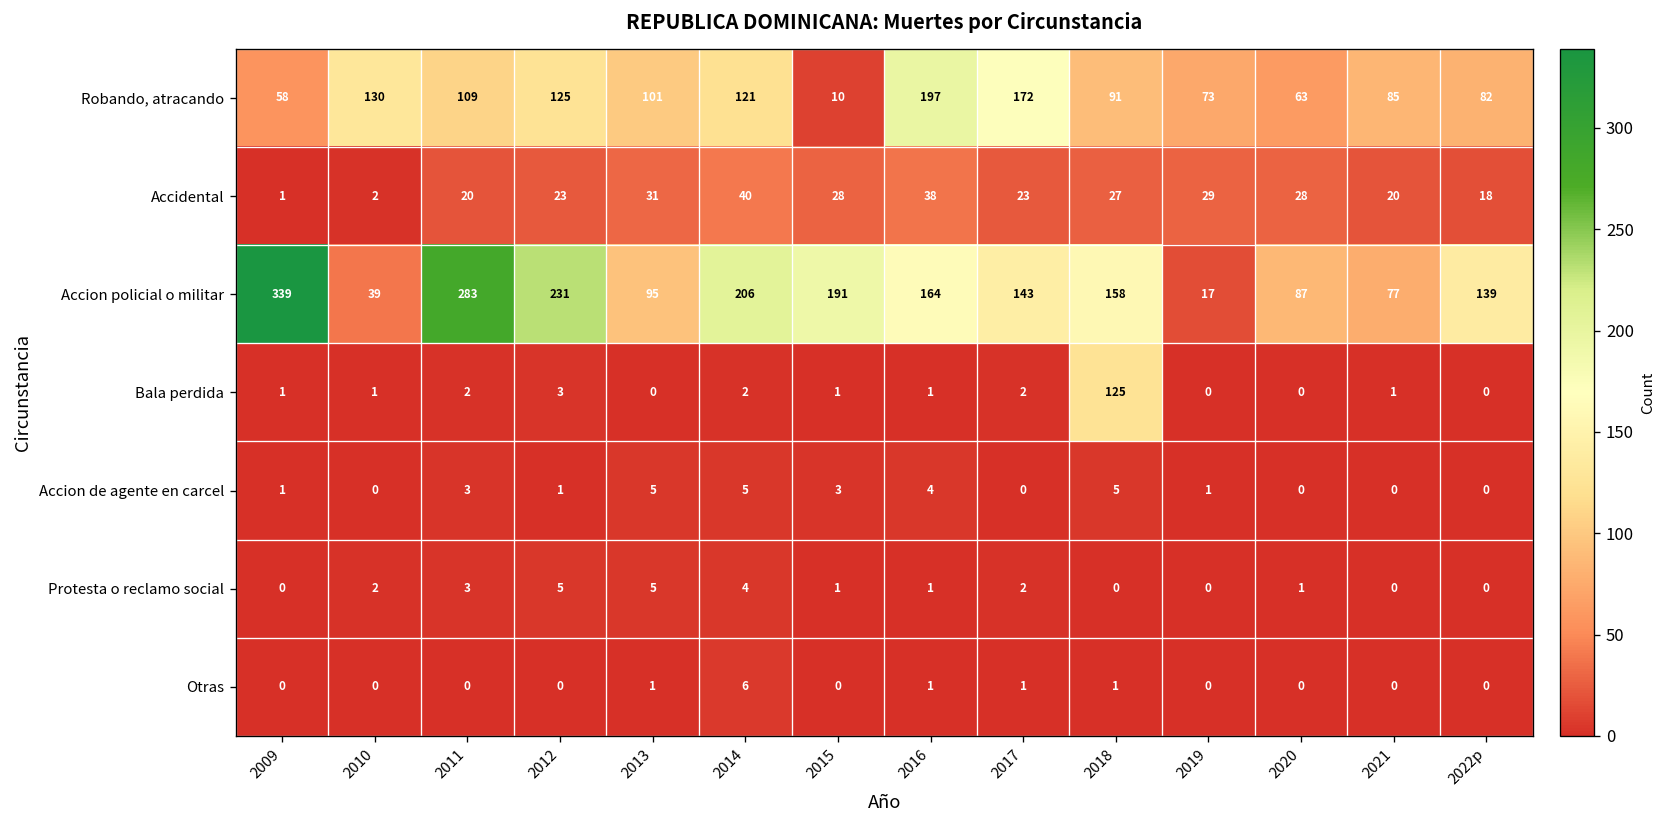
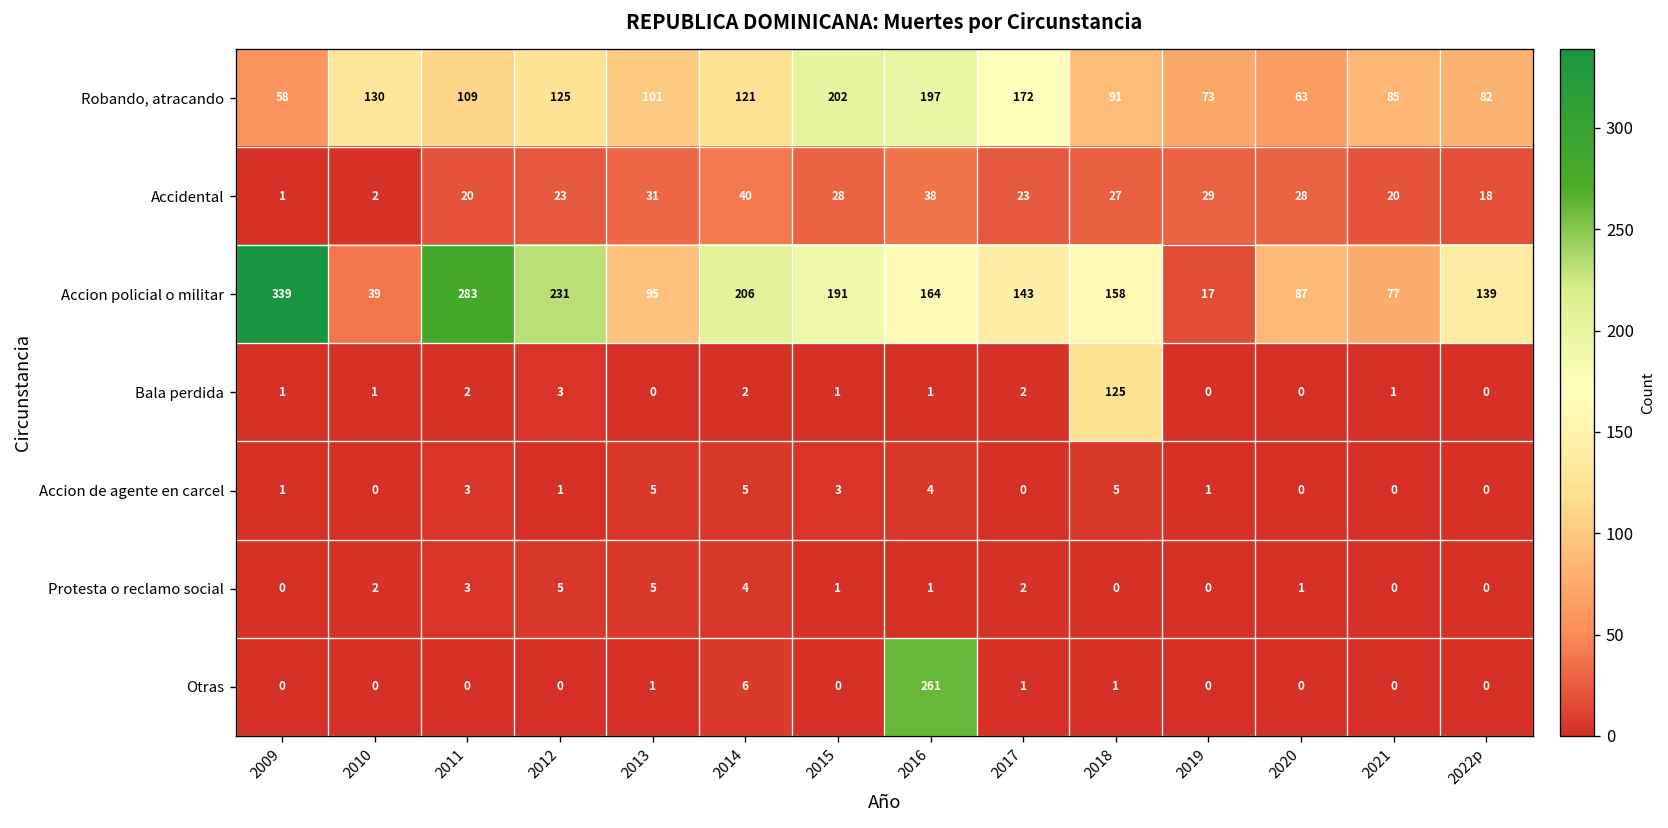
  {
    "Robando, atracando": {
      "2009": 58,
      "2010": 130,
      "2011": 109,
      "2012": 125,
      "2013": 101,
      "2014": 121,
-     "2015": 10,
+     "2015": 202,
      "2016": 197,
      "2017": 172,
      "2018": 91,
      "2019": 73,
      "2020": 63,
      "2021": 85,
      "2022p": 82
    },
    "Accidental": {
      "2009": 1,
      "2010": 2,
      "2011": 20,
      "2012": 23,
      "2013": 31,
      "2014": 40,
      "2015": 28,
      "2016": 38,
      "2017": 23,
      "2018": 27,
      "2019": 29,
      "2020": 28,
      "2021": 20,
      "2022p": 18
    },
    "Accion policial o militar": {
      "2009": 339,
      "2010": 39,
      "2011": 283,
      "2012": 231,
      "2013": 95,
      "2014": 206,
      "2015": 191,
      "2016": 164,
      "2017": 143,
      "2018": 158,
      "2019": 17,
      "2020": 87,
      "2021": 77,
      "2022p": 139
    },
    "Bala perdida": {
      "2009": 1,
      "2010": 1,
      "2011": 2,
      "2012": 3,
      "2013": 0,
      "2014": 2,
      "2015": 1,
      "2016": 1,
      "2017": 2,
      "2018": 125,
      "2019": 0,
      "2020": 0,
      "2021": 1,
      "2022p": 0
    },
    "Accion de agente en carcel": {
      "2009": 1,
      "2010": 0,
      "2011": 3,
      "2012": 1,
      "2013": 5,
      "2014": 5,
      "2015": 3,
      "2016": 4,
      "2017": 0,
      "2018": 5,
      "2019": 1,
      "2020": 0,
      "2021": 0,
      "2022p": 0
    },
    "Protesta o reclamo social": {
      "2009": 0,
      "2010": 2,
      "2011": 3,
      "2012": 5,
      "2013": 5,
      "2014": 4,
      "2015": 1,
      "2016": 1,
      "2017": 2,
      "2018": 0,
      "2019": 0,
      "2020": 1,
      "2021": 0,
      "2022p": 0
    },
    "Otras": {
      "2009": 0,
      "2010": 0,
      "2011": 0,
      "2012": 0,
      "2013": 1,
      "2014": 6,
      "2015": 0,
-     "2016": 1,
+     "2016": 261,
      "2017": 1,
      "2018": 1,
      "2019": 0,
      "2020": 0,
      "2021": 0,
      "2022p": 0
    }
  }
